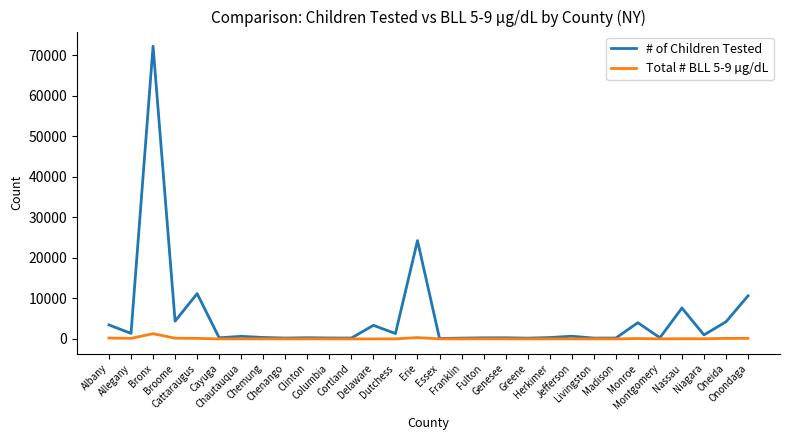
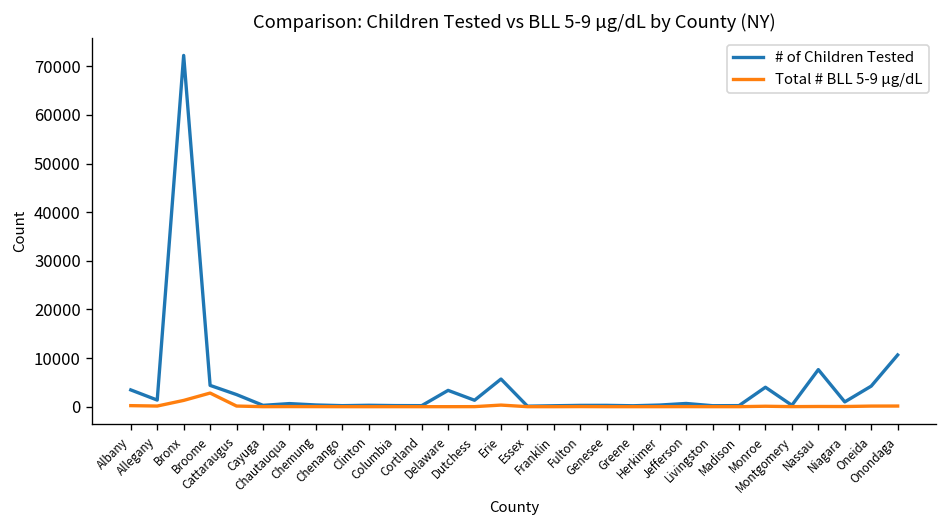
  {
    "# of Children Tested": {
      "Albany": 3000,
      "Allegany": 1000,
      "Bronx": 72000,
      "Broome": 4000,
-     "Cattaraugus": 11000,
+     "Cattaraugus": 2000,
      "Delaware": 3000,
      "Dutchess": 1000,
-     "Erie": 24000,
+     "Erie": 6000,
      "Jefferson": 1000,
      "Monroe": 4000,
      "Nassau": 8000,
      "Niagara": 1000,
      "Oneida": 4000,
      "Onondaga": 11000
    },
    "Total # BLL 5-9 µg/dL": {
      "Albany": 0,
      "Allegany": 0,
      "Bronx": 1000,
-     "Broome": 0,
+     "Broome": 3000,
      "Cattaraugus": 0,
      "Delaware": 0,
      "Dutchess": 0,
      "Erie": 0,
      "Jefferson": 0,
      "Monroe": 0,
      "Nassau": 0,
      "Niagara": 0,
      "Oneida": 0,
      "Onondaga": 0
    }
  }
